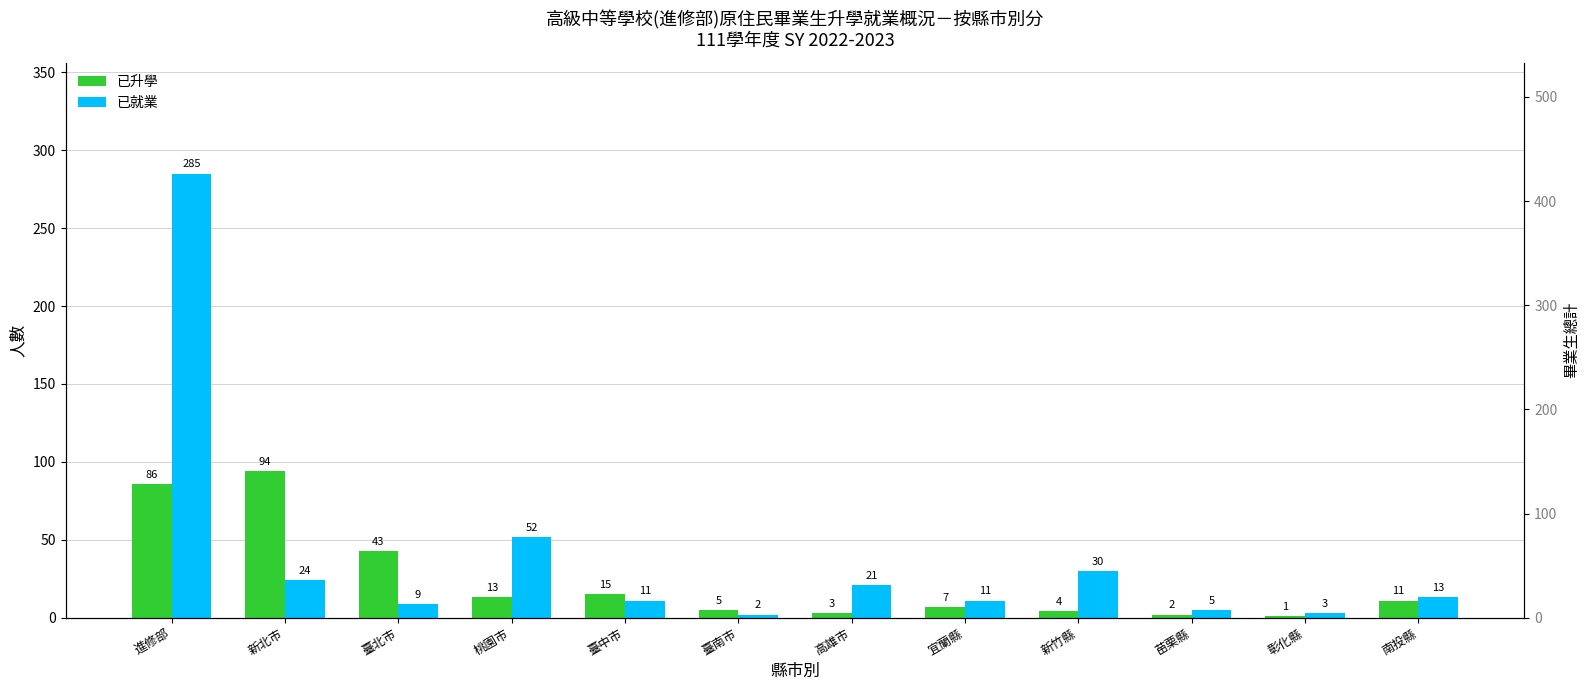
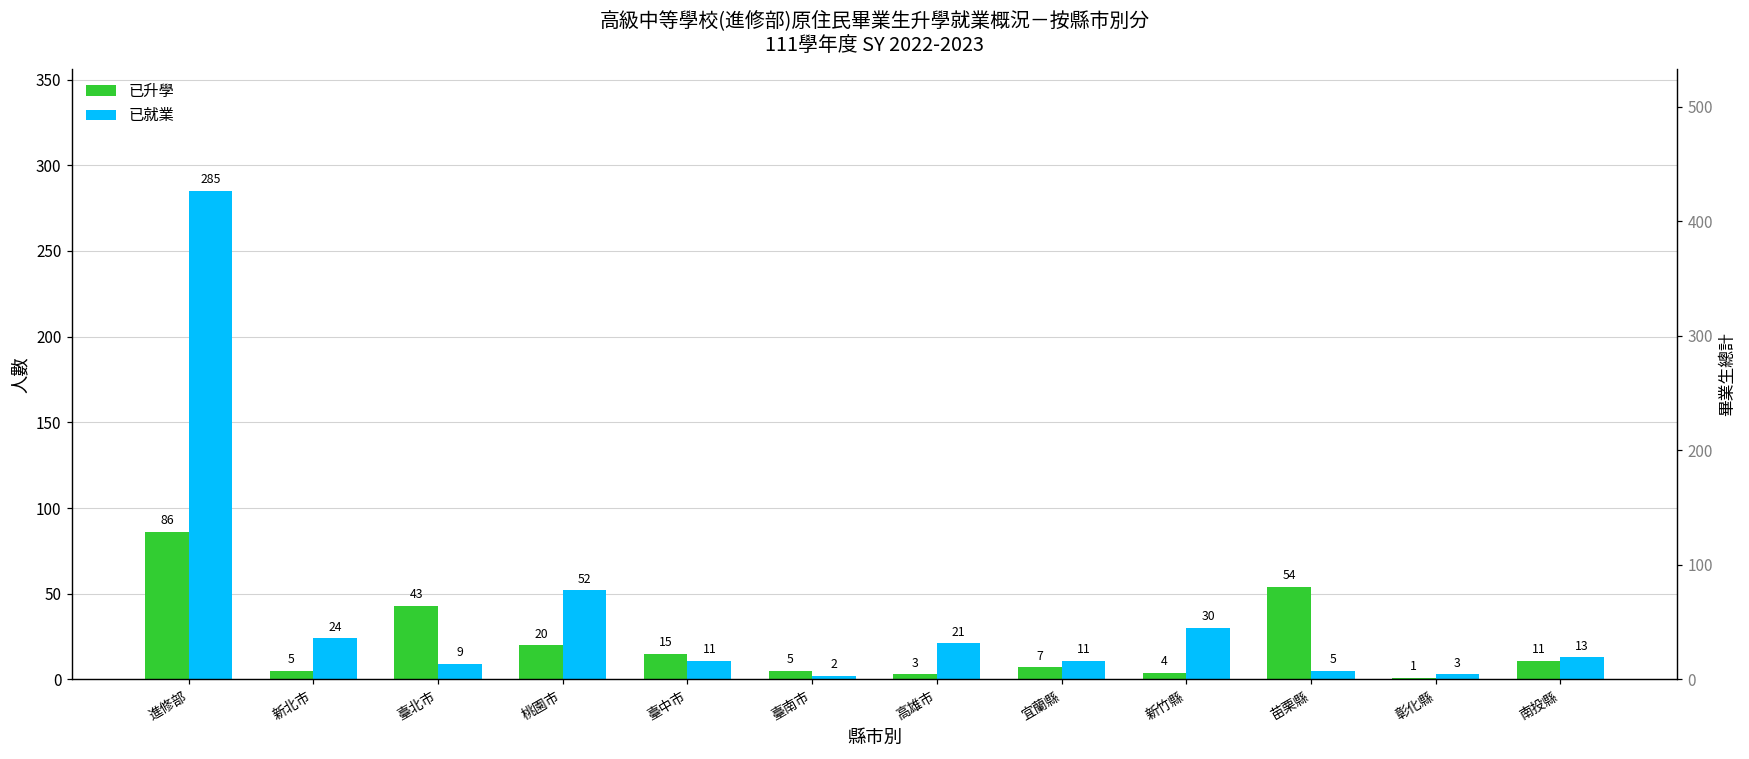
  {
    "已升學": {
      "進修部": 86,
-     "新北市": 94,
+     "新北市": 5,
      "臺北市": 43,
-     "桃園市": 13,
+     "桃園市": 20,
      "臺中市": 15,
      "臺南市": 5,
      "高雄市": 3,
      "宜蘭縣": 7,
      "新竹縣": 4,
-     "苗栗縣": 2,
+     "苗栗縣": 54,
      "彰化縣": 1,
      "南投縣": 11
    },
    "已就業": {
      "進修部": 285,
      "新北市": 24,
      "臺北市": 9,
      "桃園市": 52,
      "臺中市": 11,
      "臺南市": 2,
      "高雄市": 21,
      "宜蘭縣": 11,
      "新竹縣": 30,
      "苗栗縣": 5,
      "彰化縣": 3,
      "南投縣": 13
    }
  }
